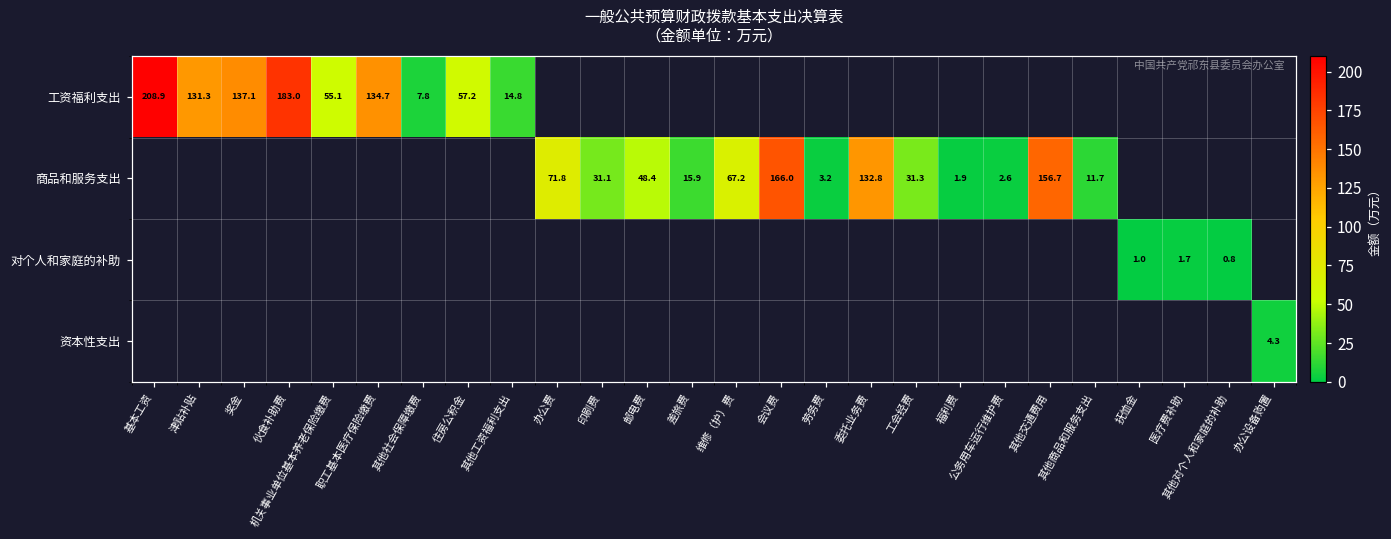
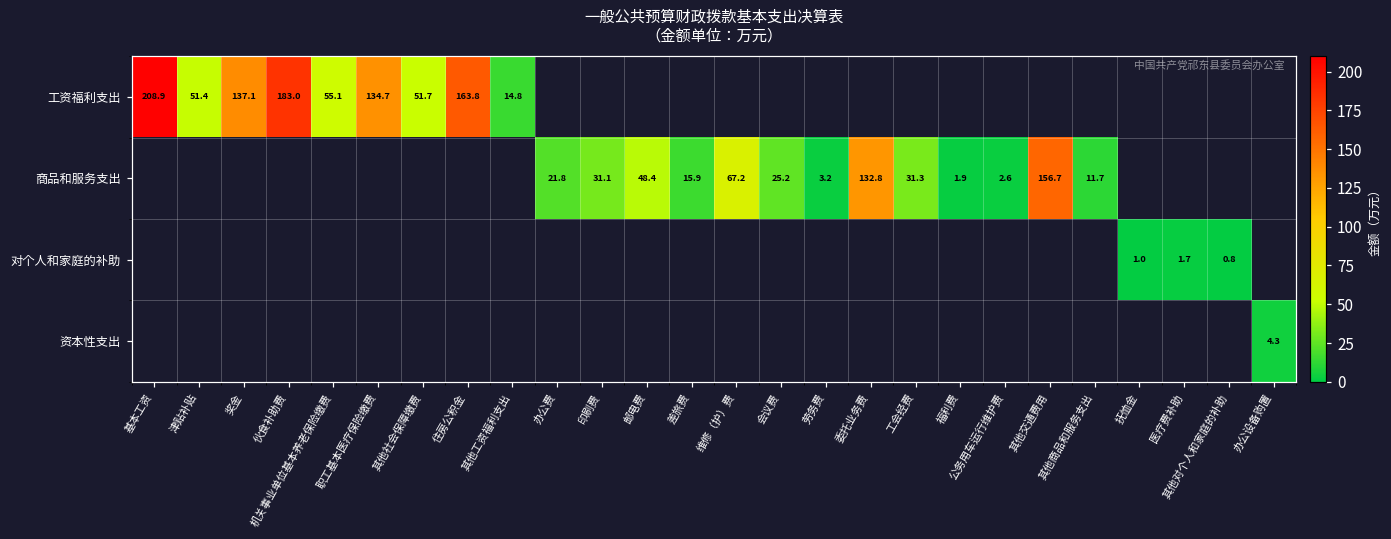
  {
    "工资福利支出": {
      "基本工资": 208.9,
-     "津贴补贴": 131.3,
+     "津贴补贴": 51.4,
      "奖金": 137.1,
      "伙食补助费": 183.0,
      "机关事业单位基本养老保险缴费": 55.1,
      "职工基本医疗保险缴费": 134.7,
-     "其他社会保障缴费": 7.8,
-     "住房公积金": 57.2,
+     "其他社会保障缴费": 51.7,
+     "住房公积金": 163.8,
      "其他工资福利支出": 14.8
    },
    "商品和服务支出": {
-     "办公费": 71.8,
+     "办公费": 21.8,
      "印刷费": 31.1,
      "邮电费": 48.4,
      "差旅费": 15.9,
      "维修（护）费": 67.2,
-     "会议费": 166.0,
+     "会议费": 25.2,
      "劳务费": 3.2,
      "委托业务费": 132.8,
      "工会经费": 31.3,
      "福利费": 1.9,
      "公务用车运行维护费": 2.6,
      "其他交通费用": 156.7,
      "其他商品和服务支出": 11.7
    },
    "对个人和家庭的补助": {
      "抚恤金": 1.0,
      "医疗费补助": 1.7,
      "其他对个人和家庭的补助": 0.8
    },
    "资本性支出": {
      "办公设备购置": 4.3
    }
  }
